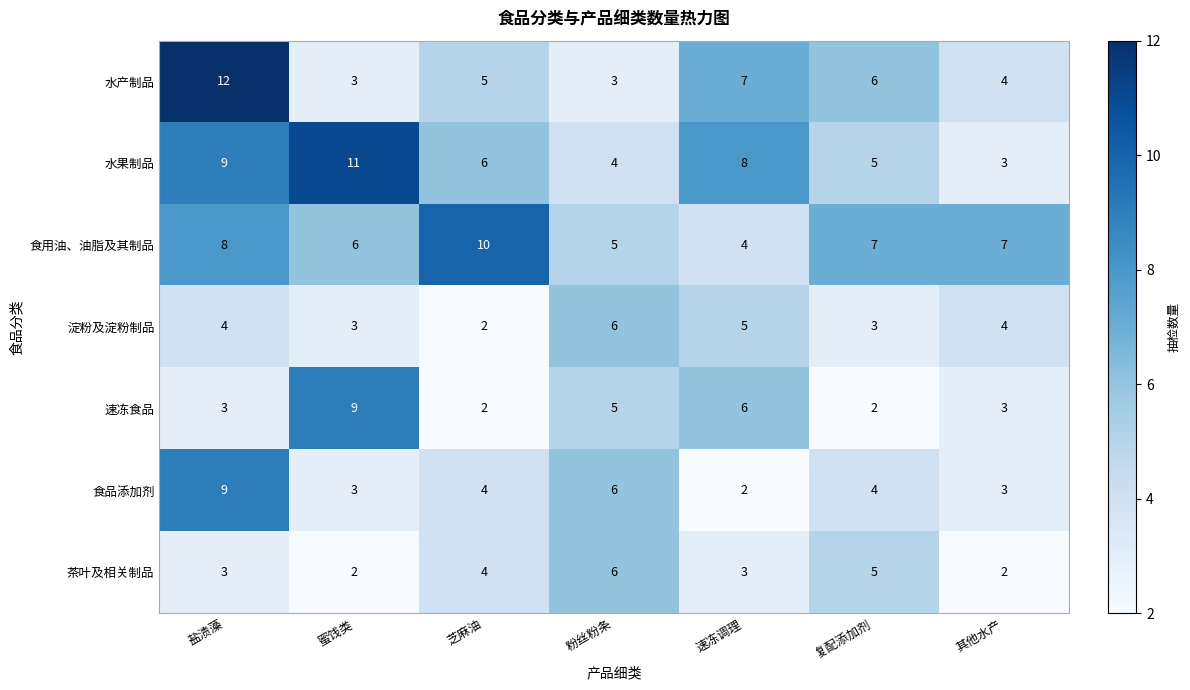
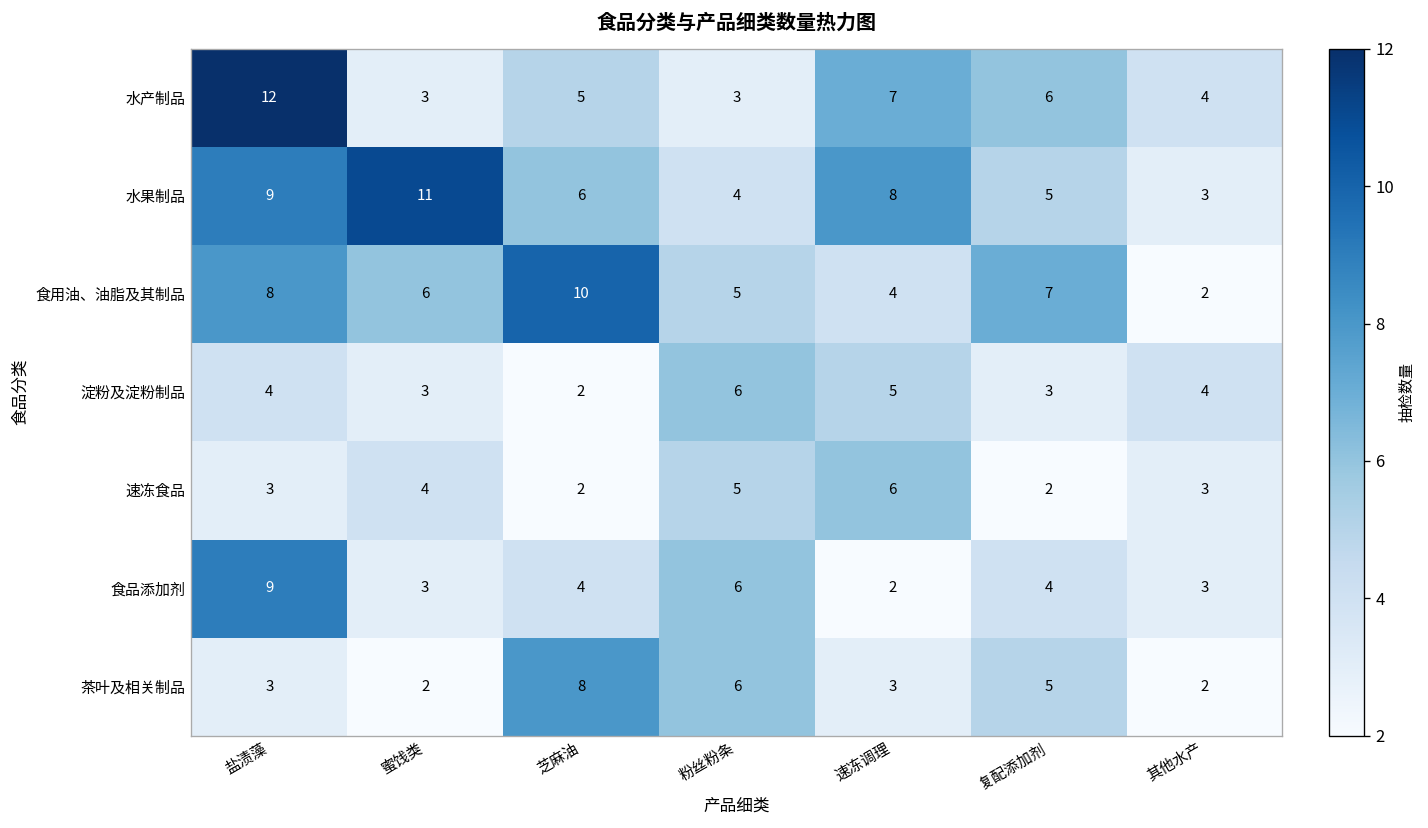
  {
    "水产制品": {
      "盐渍藻": 12,
      "蜜饯类": 3,
      "芝麻油": 5,
      "粉丝粉条": 3,
      "速冻调理": 7,
      "复配添加剂": 6,
      "其他水产": 4
    },
    "水果制品": {
      "盐渍藻": 9,
      "蜜饯类": 11,
      "芝麻油": 6,
      "粉丝粉条": 4,
      "速冻调理": 8,
      "复配添加剂": 5,
      "其他水产": 3
    },
    "食用油、油脂及其制品": {
      "盐渍藻": 8,
      "蜜饯类": 6,
      "芝麻油": 10,
      "粉丝粉条": 5,
      "速冻调理": 4,
      "复配添加剂": 7,
-     "其他水产": 7
+     "其他水产": 2
    },
    "淀粉及淀粉制品": {
      "盐渍藻": 4,
      "蜜饯类": 3,
      "芝麻油": 2,
      "粉丝粉条": 6,
      "速冻调理": 5,
      "复配添加剂": 3,
      "其他水产": 4
    },
    "速冻食品": {
      "盐渍藻": 3,
-     "蜜饯类": 9,
+     "蜜饯类": 4,
      "芝麻油": 2,
      "粉丝粉条": 5,
      "速冻调理": 6,
      "复配添加剂": 2,
      "其他水产": 3
    },
    "食品添加剂": {
      "盐渍藻": 9,
      "蜜饯类": 3,
      "芝麻油": 4,
      "粉丝粉条": 6,
      "速冻调理": 2,
      "复配添加剂": 4,
      "其他水产": 3
    },
    "茶叶及相关制品": {
      "盐渍藻": 3,
      "蜜饯类": 2,
-     "芝麻油": 4,
+     "芝麻油": 8,
      "粉丝粉条": 6,
      "速冻调理": 3,
      "复配添加剂": 5,
      "其他水产": 2
    }
  }
